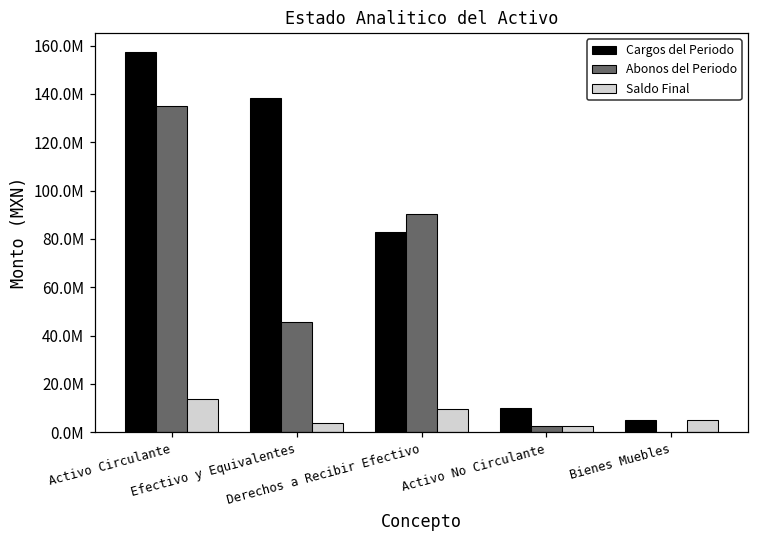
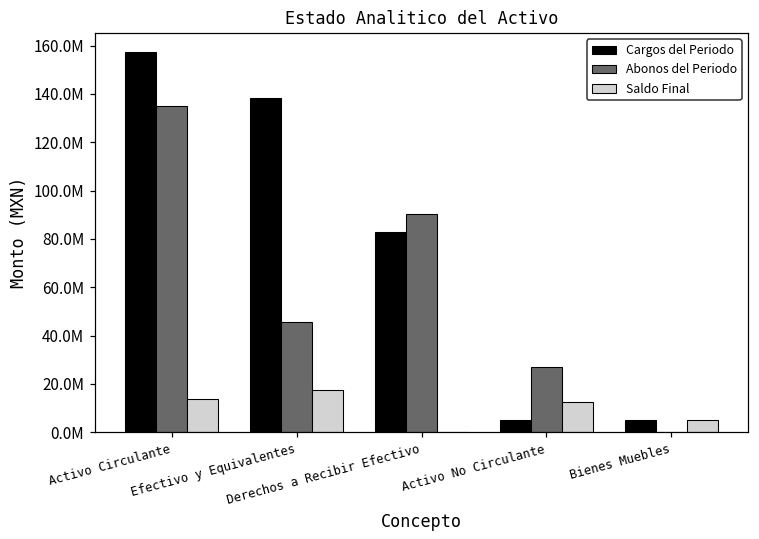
  {
    "Cargos del Periodo": {
      "Activo Circulante": 157000000,
      "Efectivo y Equivalentes": 138000000,
      "Derechos a Recibir Efectivo": 83000000,
-     "Activo No Circulante": 10000000,
+     "Activo No Circulante": 5000000,
      "Bienes Muebles": 5000000
    },
    "Abonos del Periodo": {
      "Activo Circulante": 135000000,
      "Efectivo y Equivalentes": 45000000,
      "Derechos a Recibir Efectivo": 90000000,
-     "Activo No Circulante": 3000000,
+     "Activo No Circulante": 27000000,
      "Bienes Muebles": 0
    },
    "Saldo Final": {
      "Activo Circulante": 14000000,
-     "Efectivo y Equivalentes": 4000000,
-     "Derechos a Recibir Efectivo": 10000000,
-     "Activo No Circulante": 3000000,
+     "Efectivo y Equivalentes": 17000000,
+     "Derechos a Recibir Efectivo": 0,
+     "Activo No Circulante": 13000000,
      "Bienes Muebles": 5000000
    }
  }
